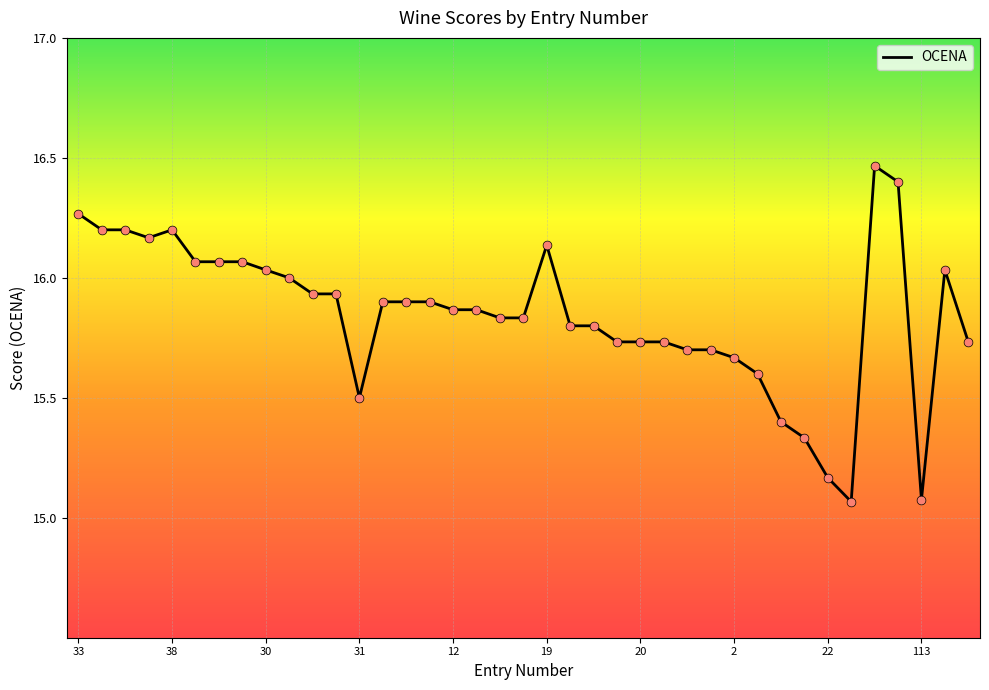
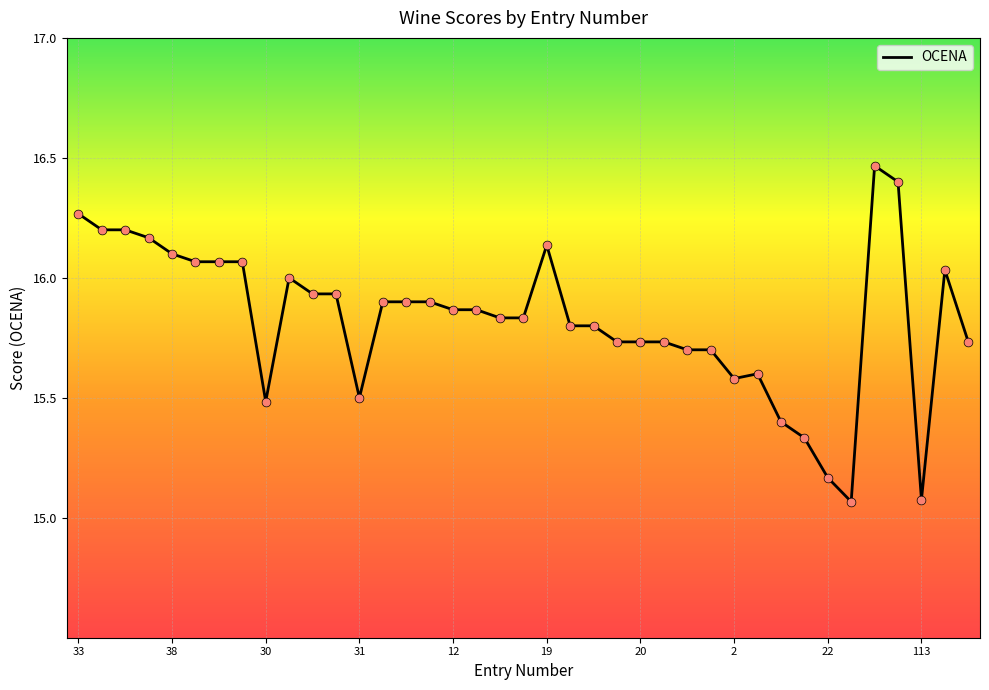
  {
    "33": 16.27,
-   "38": 16.2,
-   "30": 16.03,
+   "38": 16.1,
+   "30": 15.48,
    "31": 15.50,
    "12": 15.87,
    "19": 16.14,
    "20": 15.73,
-   "2": 15.67,
+   "2": 15.58,
    "22": 15.17,
    "113": 15.08
  }
